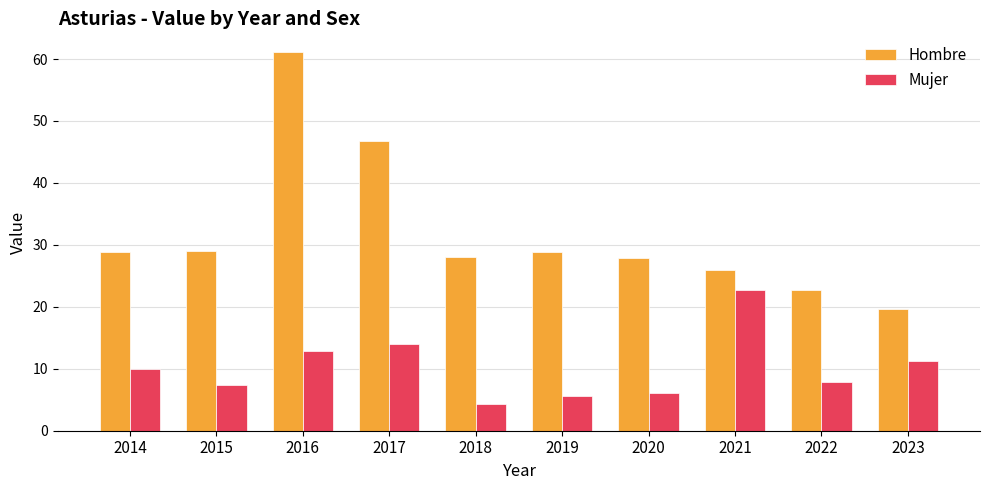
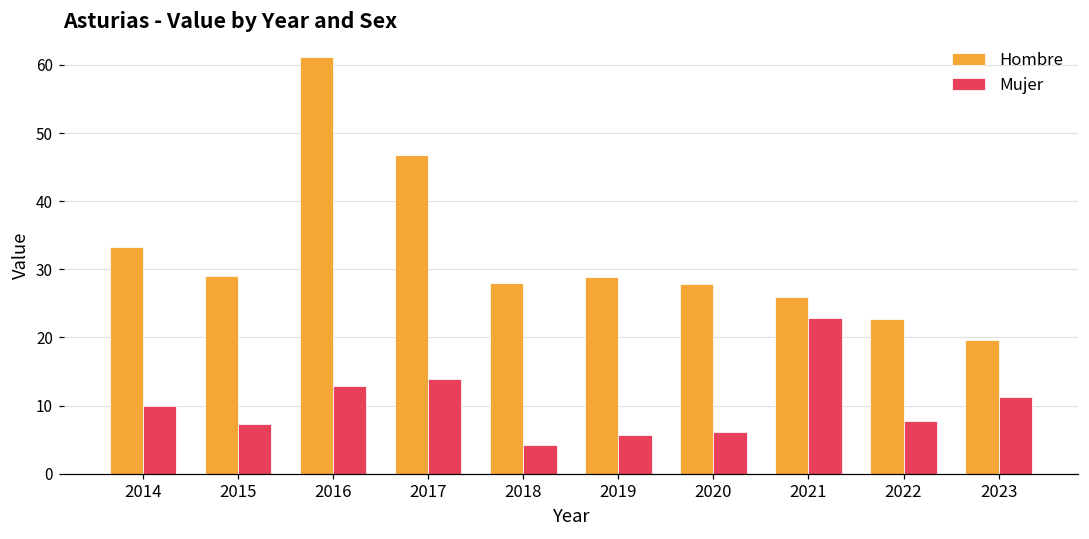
  {
    "Hombre": {
-     "2014": 29,
+     "2014": 33,
      "2015": 29,
      "2016": 61,
      "2017": 47,
      "2018": 28,
      "2019": 29,
      "2020": 28,
      "2021": 26,
      "2022": 23,
      "2023": 20
    },
    "Mujer": {
      "2014": 10,
      "2015": 7,
      "2016": 13,
      "2017": 14,
      "2018": 4,
      "2019": 6,
      "2020": 6,
      "2021": 23,
      "2022": 8,
      "2023": 11
    }
  }
